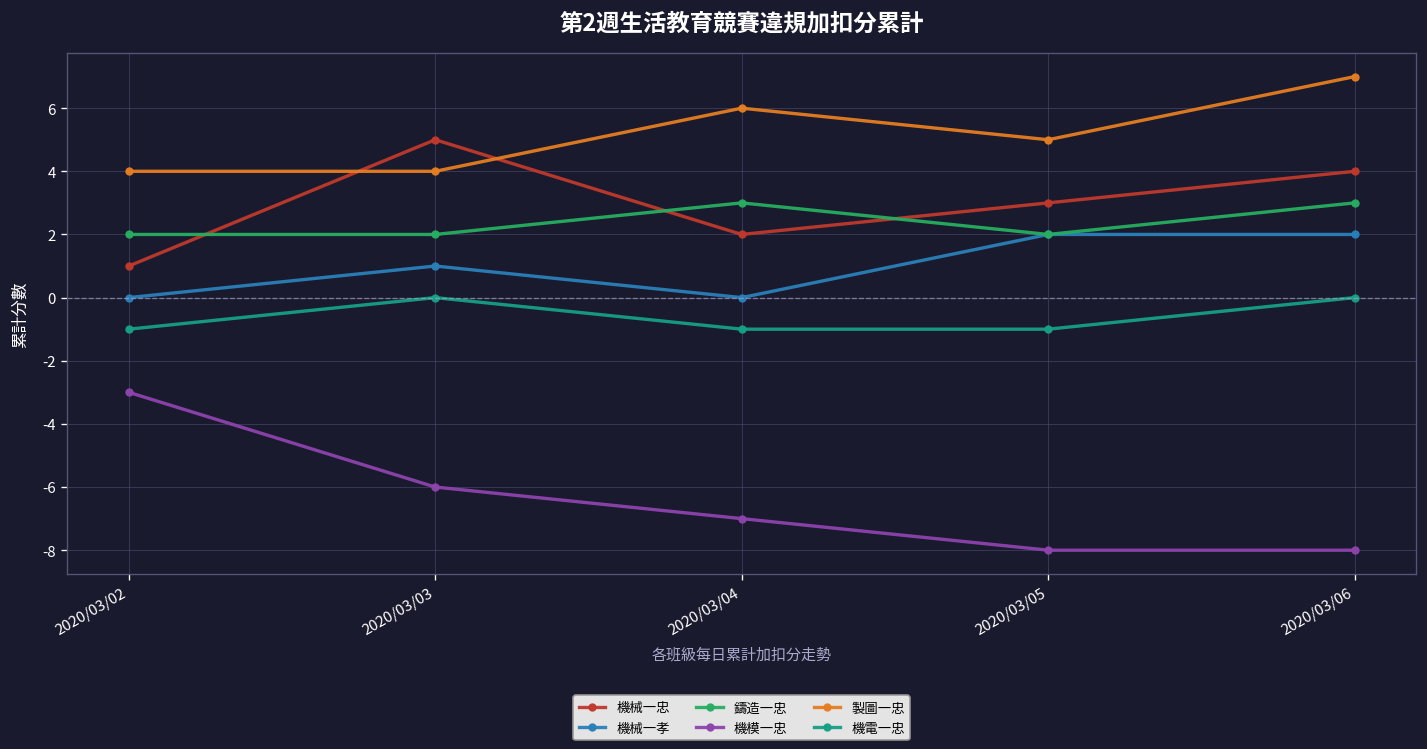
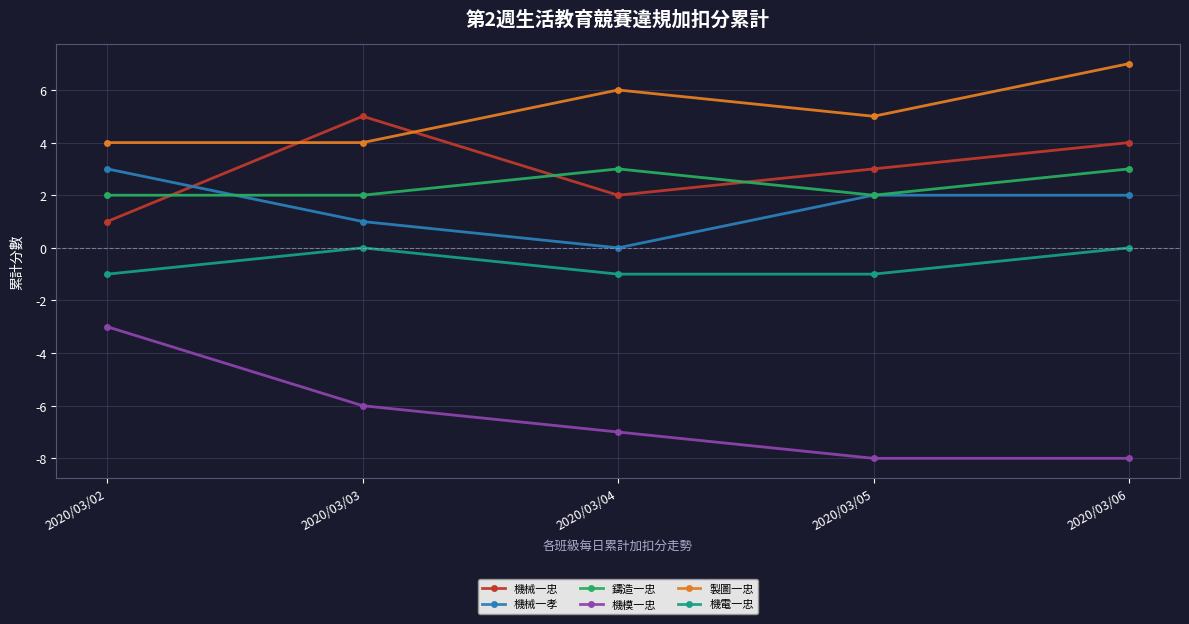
  {
    "機械一忠": {
      "2020/03/02": 1,
      "2020/03/03": 5,
      "2020/03/04": 2,
      "2020/03/05": 3,
      "2020/03/06": 4
    },
    "機械一孝": {
-     "2020/03/02": 0,
+     "2020/03/02": 3,
      "2020/03/03": 1,
      "2020/03/04": 0,
      "2020/03/06": 2
    },
    "機模一忠": {
      "2020/03/02": -3,
      "2020/03/03": -6,
      "2020/03/04": -7,
      "2020/03/05": -8,
      "2020/03/06": -8
    },
    "製圖一忠": {
      "2020/03/02": 4,
      "2020/03/03": 4,
      "2020/03/04": 6,
      "2020/03/05": 5,
      "2020/03/06": 7
    }
  }
